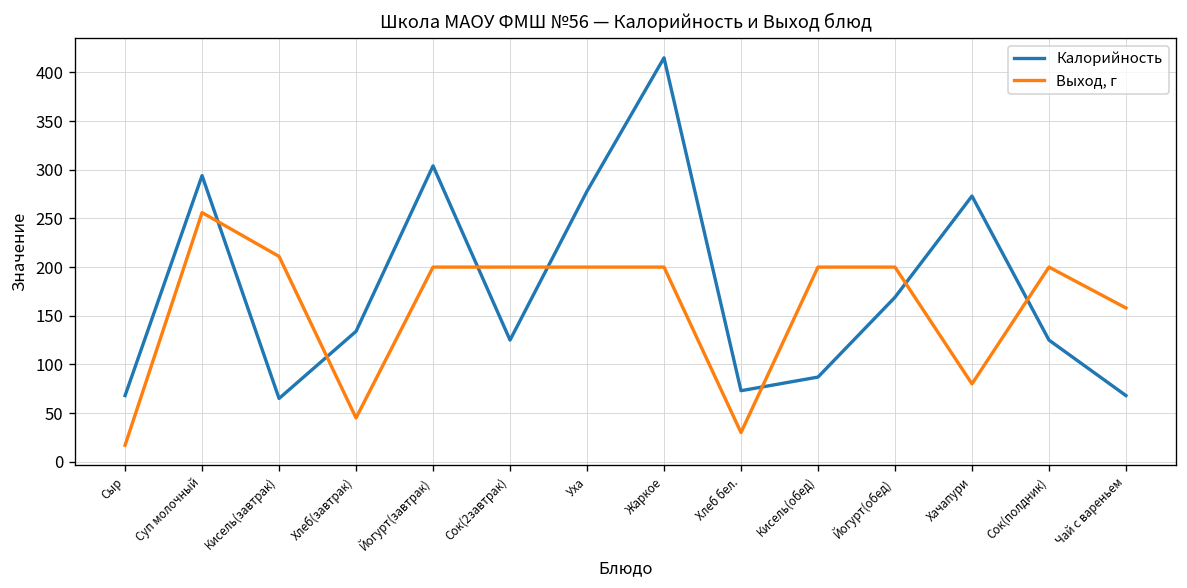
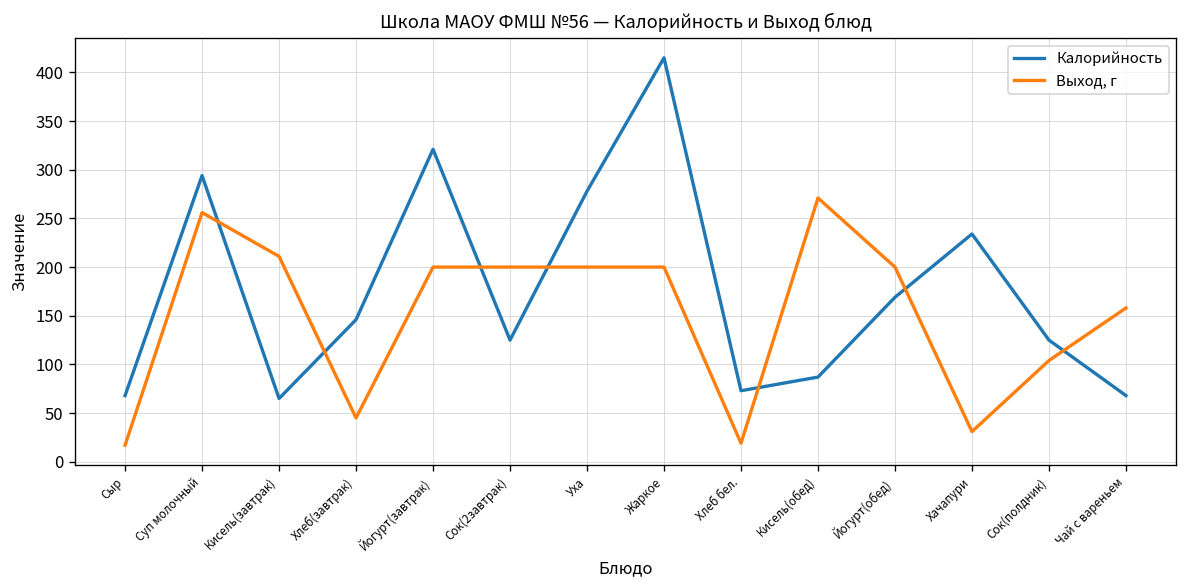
  {
    "Калорийность": {
      "Сыр": 70,
      "Суп молочный": 290,
      "Кисель(завтрак)": 70,
-     "Хлеб(завтрак)": 130,
-     "Йогурт(завтрак)": 300,
+     "Хлеб(завтрак)": 150,
+     "Йогурт(завтрак)": 320,
      "Сок(2завтрак)": 130,
      "Уха": 280,
      "Жаркое": 420,
      "Хлеб бел.": 70,
      "Кисель(обед)": 90,
      "Йогурт(обед)": 170,
-     "Хачапури": 270,
+     "Хачапури": 230,
      "Сок(полдник)": 130,
      "Чай с вареньем": 70
    },
    "Выход, г": {
      "Сыр": 20,
      "Суп молочный": 260,
      "Кисель(завтрак)": 210,
      "Хлеб(завтрак)": 50,
      "Йогурт(завтрак)": 200,
      "Сок(2завтрак)": 200,
      "Уха": 200,
      "Жаркое": 200,
-     "Хлеб бел.": 30,
-     "Кисель(обед)": 200,
+     "Хлеб бел.": 20,
+     "Кисель(обед)": 270,
      "Йогурт(обед)": 200,
-     "Хачапури": 80,
-     "Сок(полдник)": 200,
+     "Хачапури": 30,
+     "Сок(полдник)": 100,
      "Чай с вареньем": 160
    }
  }
